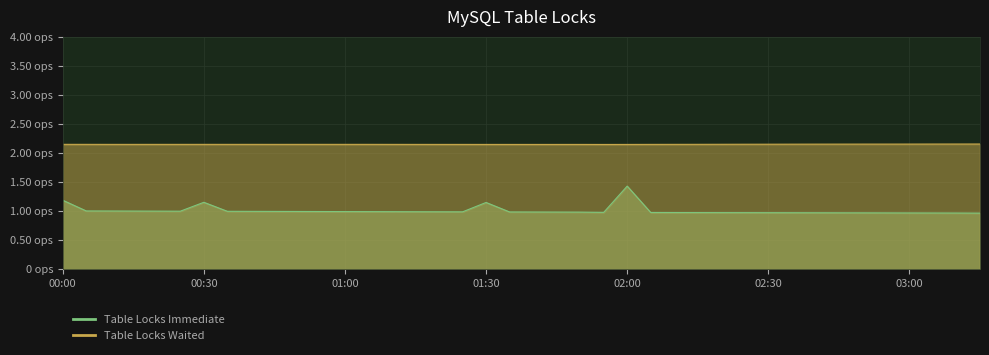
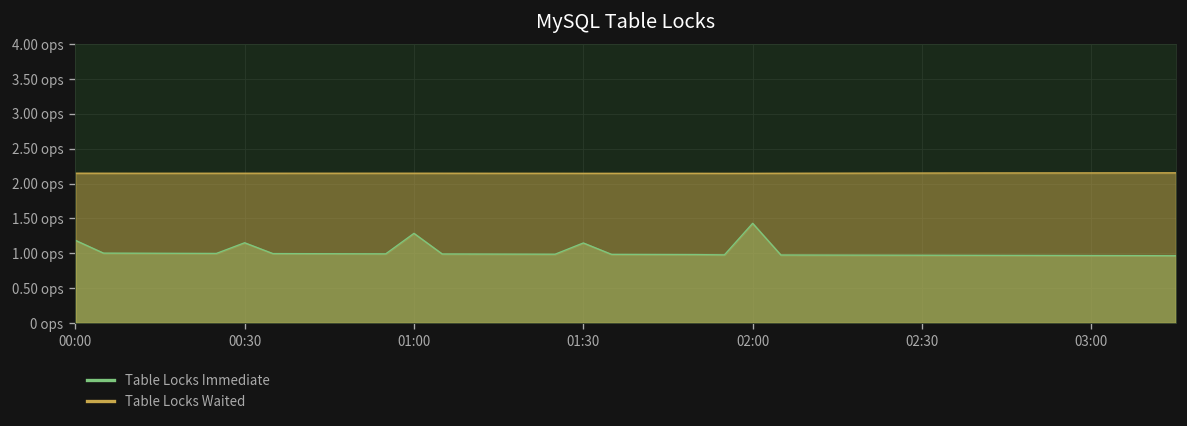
  {
    "Table Locks Immediate": {
      "00:00": "1.2 ops",
      "00:30": "1.2 ops",
-     "01:00": "1.0 ops",
+     "01:00": "1.3 ops",
      "01:30": "1.1 ops",
      "02:00": "1.4 ops",
      "02:30": "1.0 ops",
      "03:00": "1.0 ops"
    },
    "Table Locks Waited": {
      "00:00": "2.1 ops",
      "00:30": "2.1 ops",
      "01:00": "2.1 ops",
      "01:30": "2.1 ops",
      "02:00": "2.1 ops",
      "02:30": "2.2 ops",
      "03:00": "2.2 ops"
    }
  }
